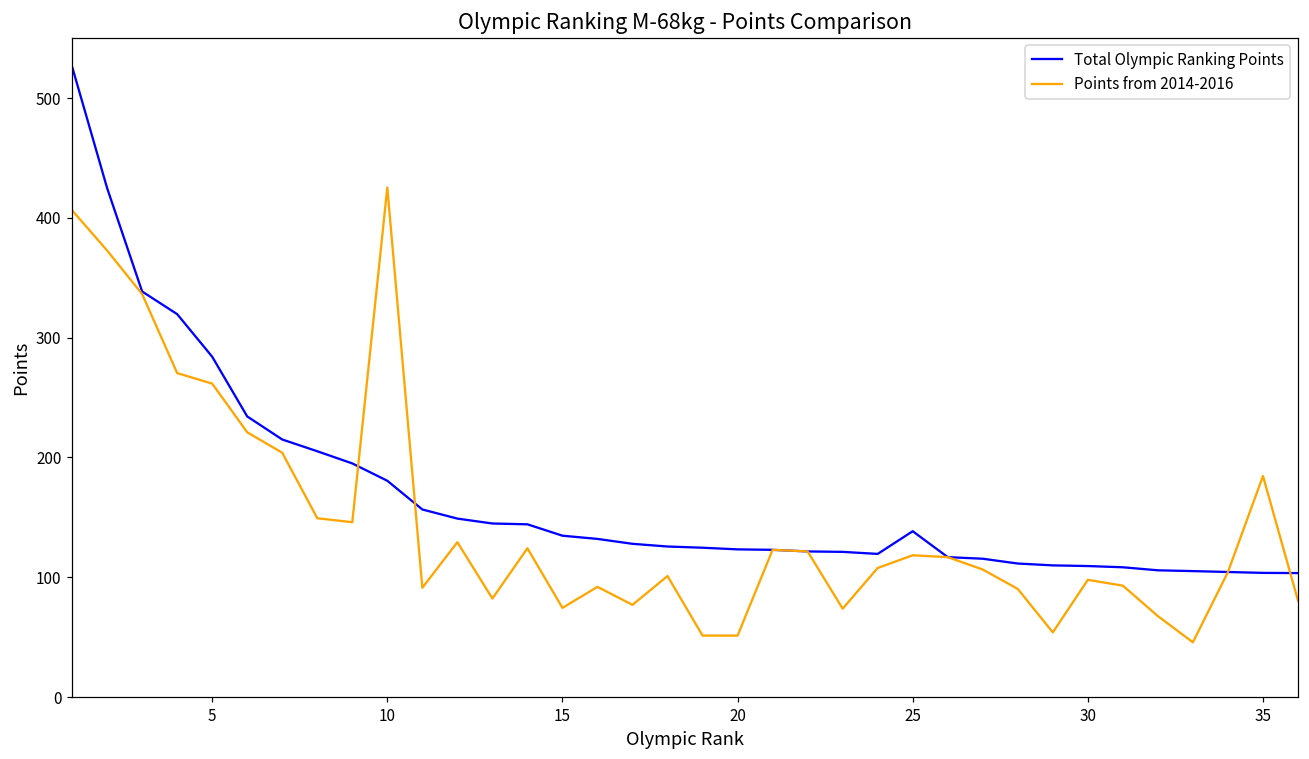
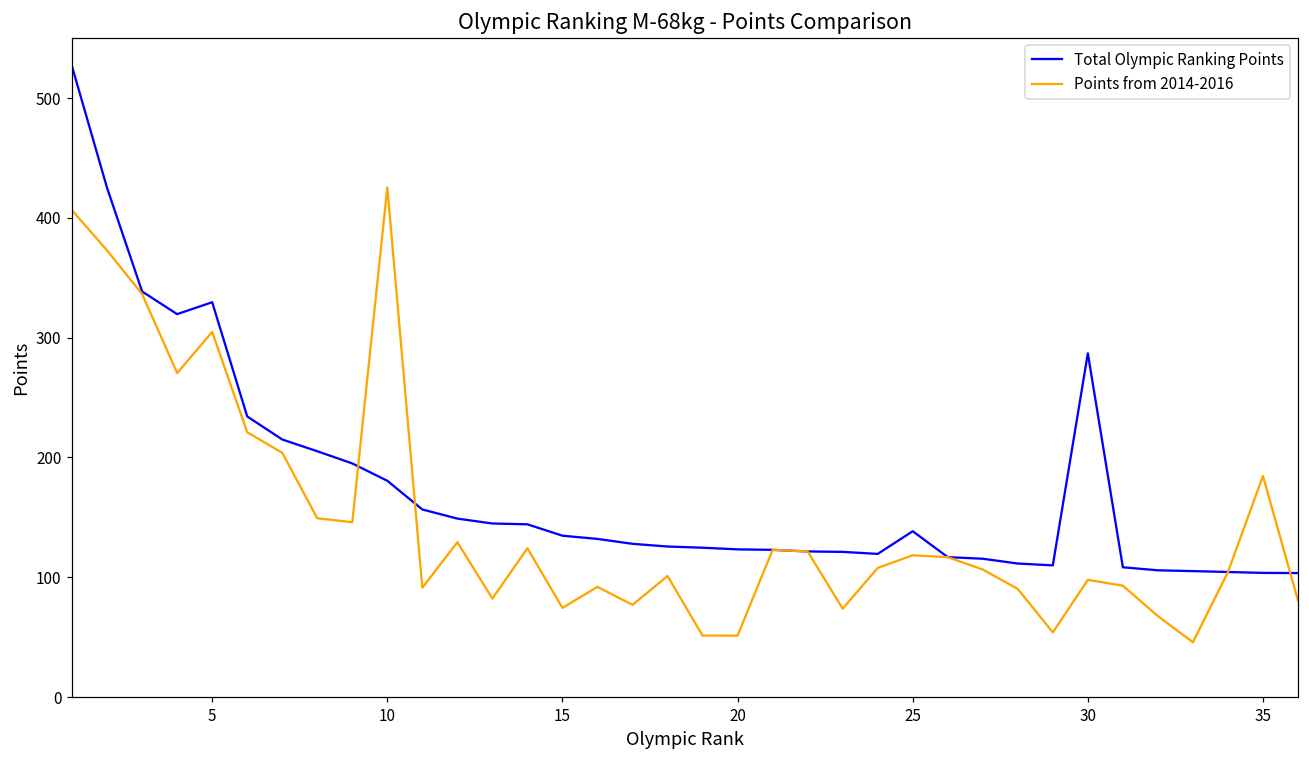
  {
    "Total Olympic Ranking Points": {
-     "5": 284,
+     "5": 330,
      "10": 181,
      "15": 135,
      "20": 123,
      "25": 138,
-     "30": 109,
+     "30": 287,
      "35": 104
    },
    "Points from 2014-2016": {
-     "5": 262,
+     "5": 305,
      "10": 425,
      "15": 74,
      "20": 51,
      "25": 118,
      "30": 98,
      "35": 185
    }
  }
